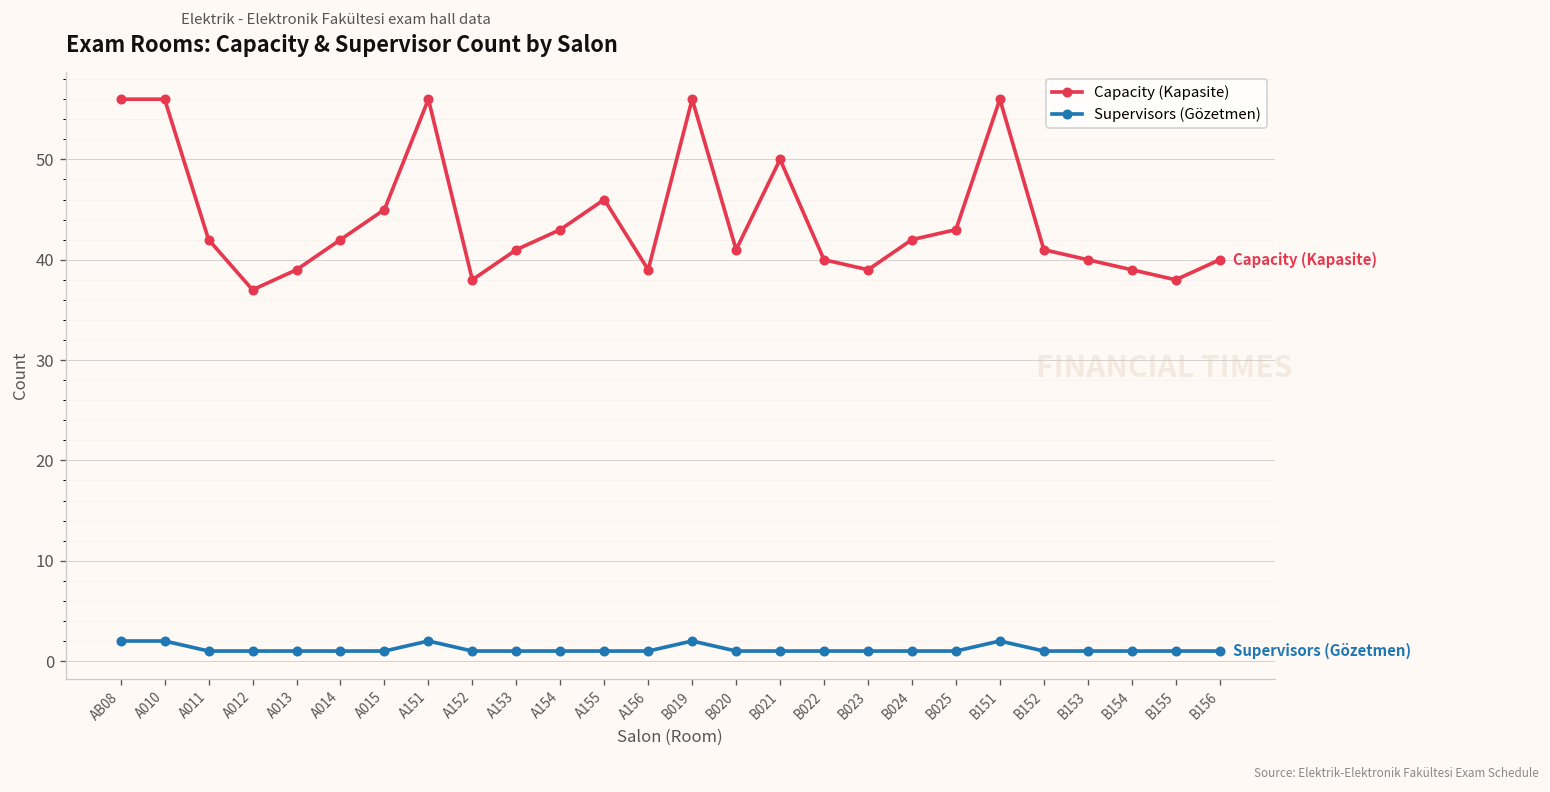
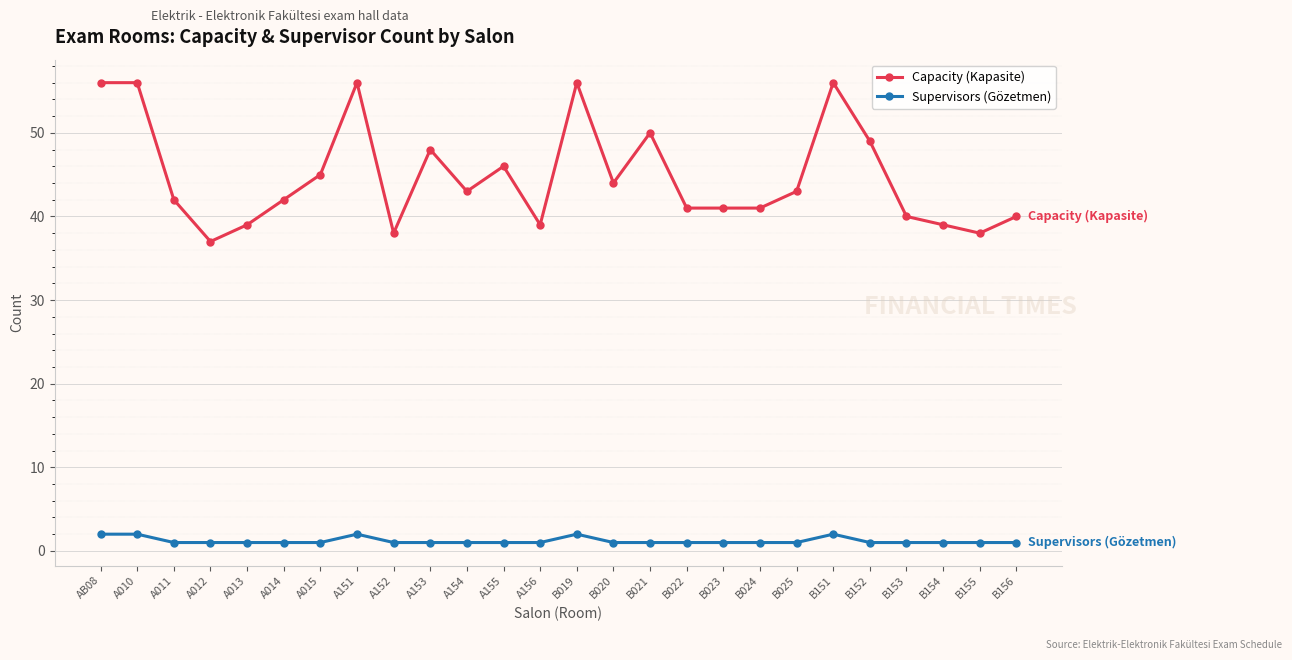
  {
    "Capacity (Kapasite)": {
      "AB08": 56,
      "A010": 56,
      "A011": 42,
      "A012": 37,
      "A013": 39,
      "A014": 42,
      "A015": 45,
      "A151": 56,
      "A152": 38,
-     "A153": 41,
+     "A153": 48,
      "A154": 43,
      "A155": 46,
      "A156": 39,
      "B019": 56,
-     "B020": 41,
+     "B020": 44,
      "B021": 50,
-     "B022": 40,
-     "B023": 39,
-     "B024": 42,
+     "B022": 41,
+     "B023": 41,
+     "B024": 41,
      "B025": 43,
      "B151": 56,
-     "B152": 41,
+     "B152": 49,
      "B153": 40,
      "B154": 39,
      "B155": 38,
      "B156": 40
    },
    "Supervisors (Gözetmen)": {
      "AB08": 2,
      "A010": 2,
      "A011": 1,
      "A012": 1,
      "A013": 1,
      "A014": 1,
      "A015": 1,
      "A151": 2,
      "A152": 1,
      "A153": 1,
      "A154": 1,
      "A155": 1,
      "A156": 1,
      "B019": 2,
      "B020": 1,
      "B021": 1,
      "B022": 1,
      "B023": 1,
      "B024": 1,
      "B025": 1,
      "B151": 2,
      "B152": 1,
      "B153": 1,
      "B154": 1,
      "B155": 1,
      "B156": 1
    }
  }
